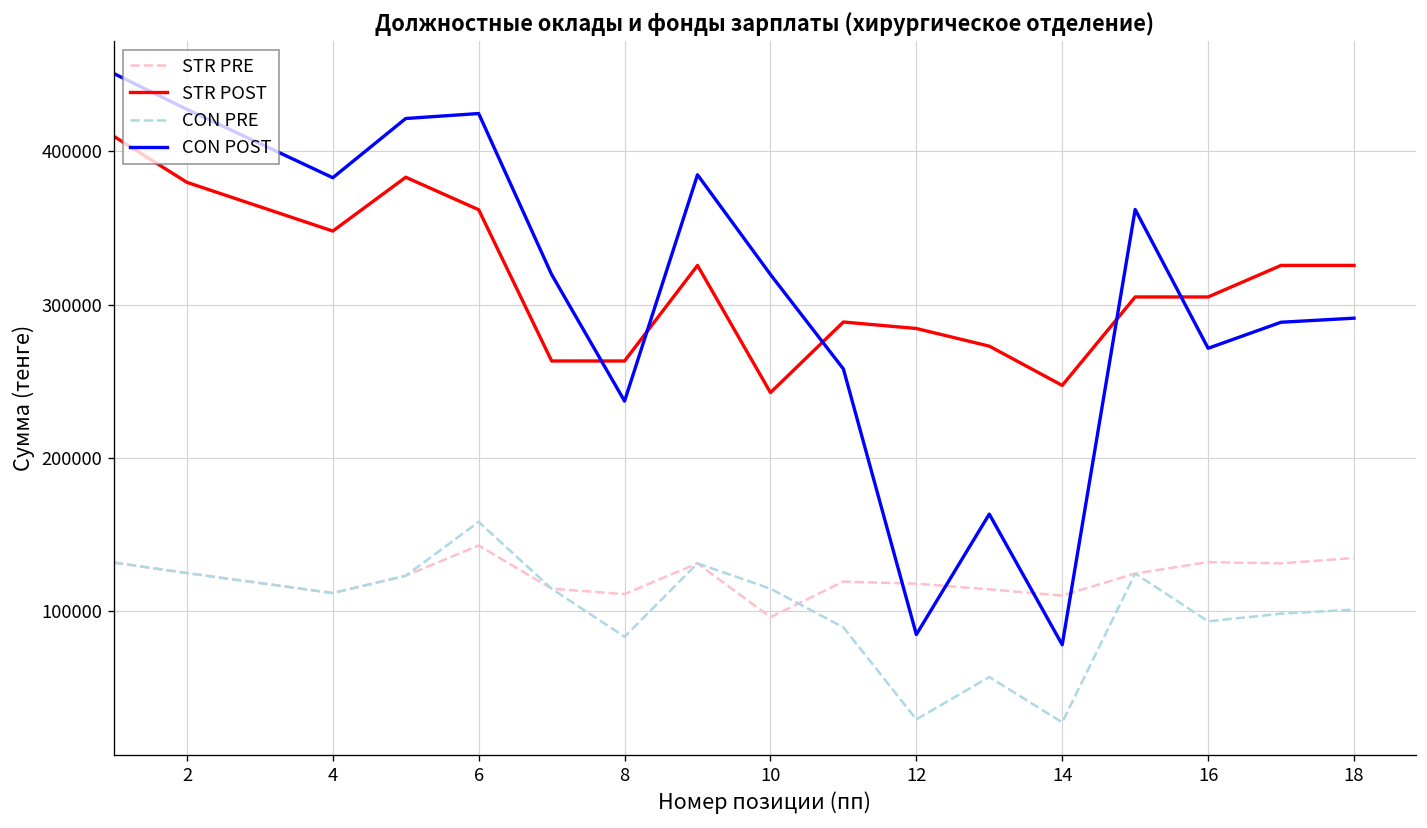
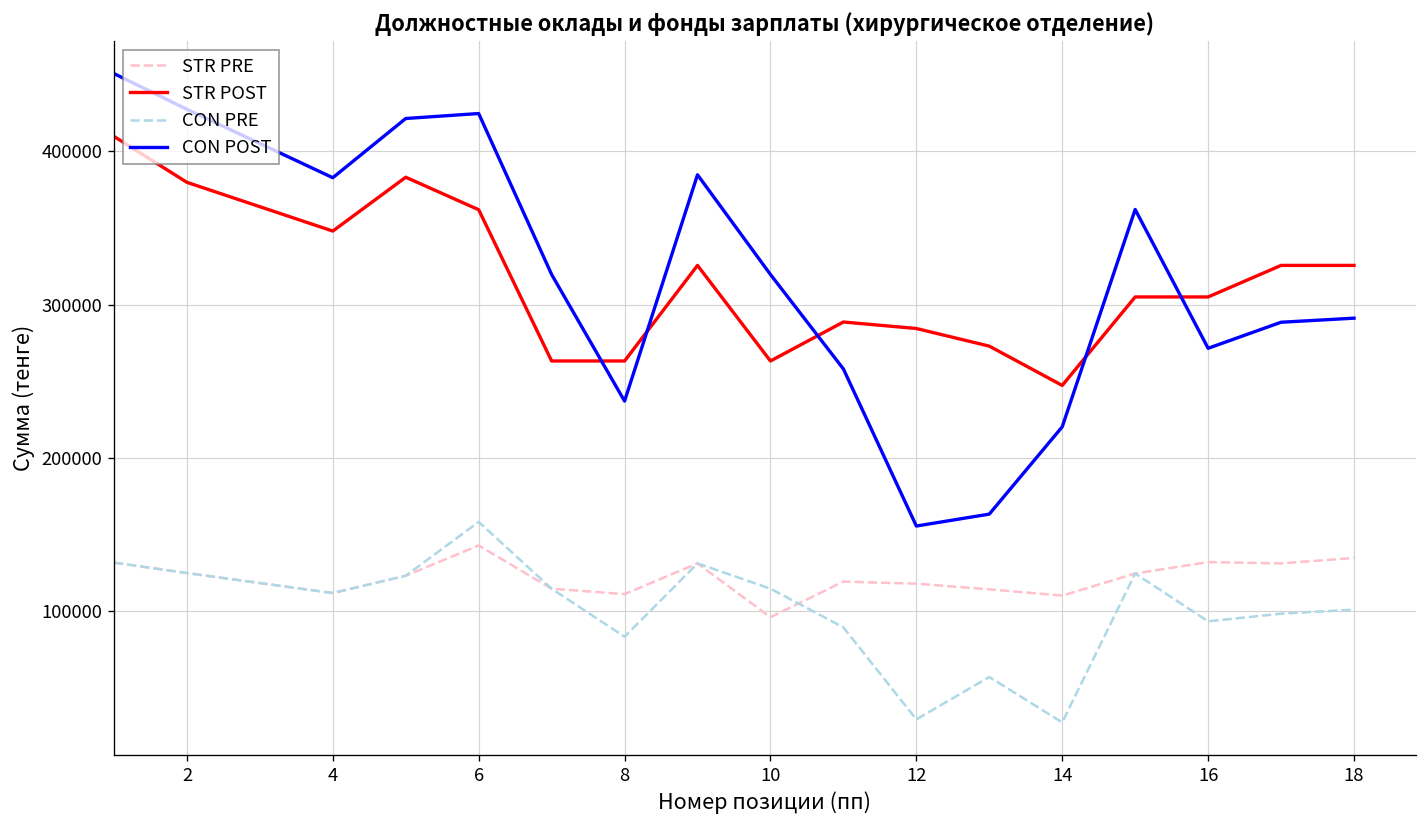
  {
    "STR PRE": {
      "6": 143000,
      "8": 111000,
      "10": 96000,
      "12": 118000,
      "14": 110000,
      "16": 132000,
      "18": 135000
    },
    "STR POST": {
      "2": 380000,
      "4": 348000,
      "6": 362000,
      "8": 263000,
-     "10": 243000,
+     "10": 263000,
      "12": 284000,
      "14": 247000,
      "16": 305000,
      "18": 326000
    },
    "CON PRE": {
      "6": 158000,
      "8": 83000,
      "10": 115000,
      "12": 30000,
      "14": 28000,
      "16": 93000,
      "18": 101000
    },
    "CON POST": {
      "4": 383000,
      "6": 425000,
      "8": 237000,
      "10": 320000,
-     "12": 85000,
-     "14": 78000,
+     "12": 156000,
+     "14": 220000,
      "16": 272000,
      "18": 291000
    }
  }
